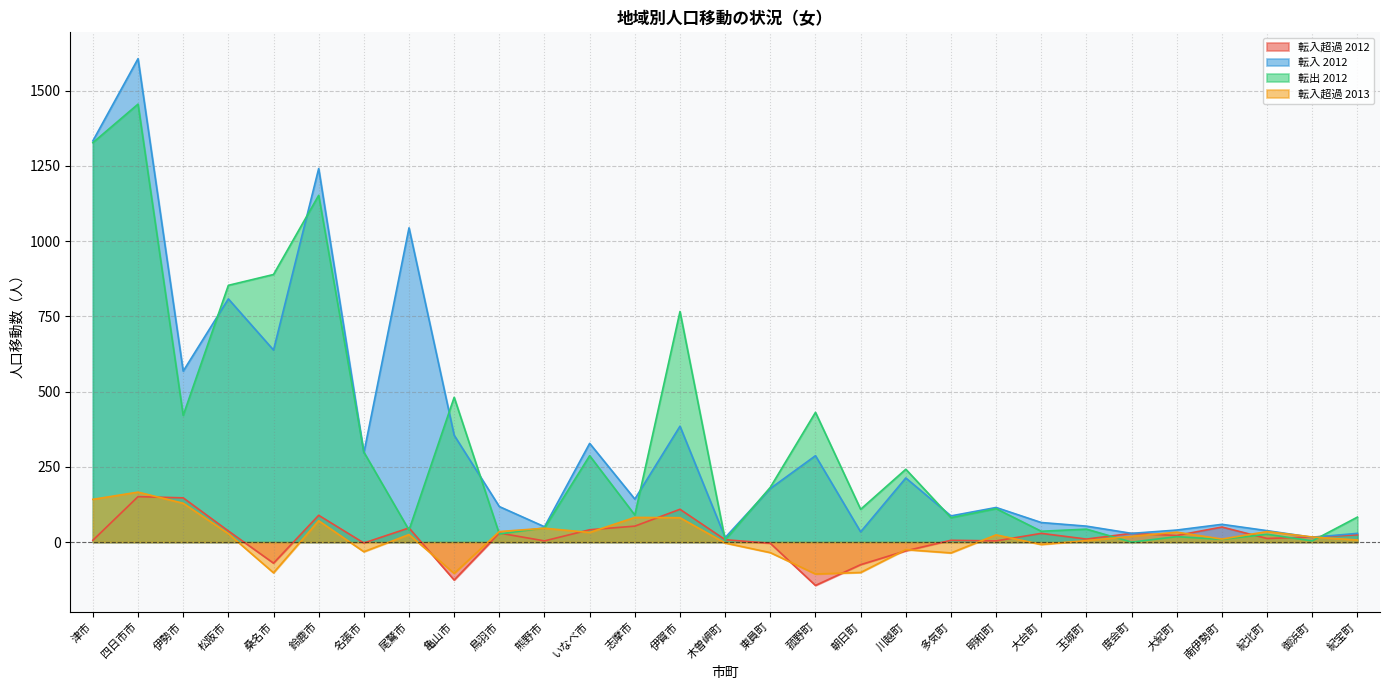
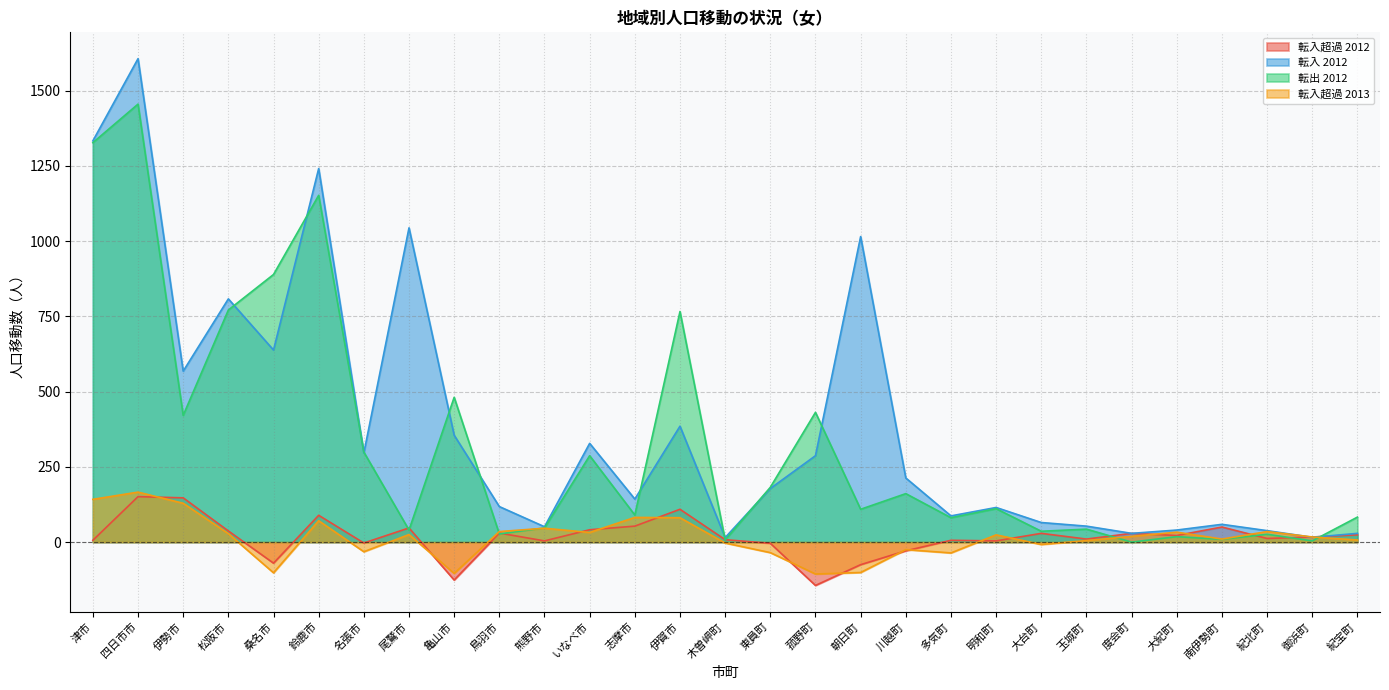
  {
    "転入 2012": {
      "四日市市": 1610,
      "伊勢市": 570,
      "松阪市": 810,
      "桑名市": 640,
      "鈴鹿市": 1240,
      "尾鷲市": 1040,
      "亀山市": 360,
      "鳥羽市": 120,
      "いなべ市": 330,
      "志摩市": 140,
      "伊賀市": 390,
      "菰野町": 290,
-     "朝日町": 30,
+     "朝日町": 1020,
      "川越町": 210,
      "大台町": 70,
      "玉城町": 50,
      "南伊勢町": 60
    },
    "転出 2012": {
      "四日市市": 1460,
      "伊勢市": 420,
-     "松阪市": 850,
+     "松阪市": 770,
      "桑名市": 890,
      "鈴鹿市": 1150,
      "亀山市": 480,
      "いなべ市": 290,
      "伊賀市": 770,
      "菰野町": 430,
      "朝日町": 110,
-     "川越町": 240,
+     "川越町": 160,
      "玉城町": 40,
      "度会町": 0,
      "紀北町": 30,
      "御浜町": 0,
      "紀宝町": 80
    }
  }
